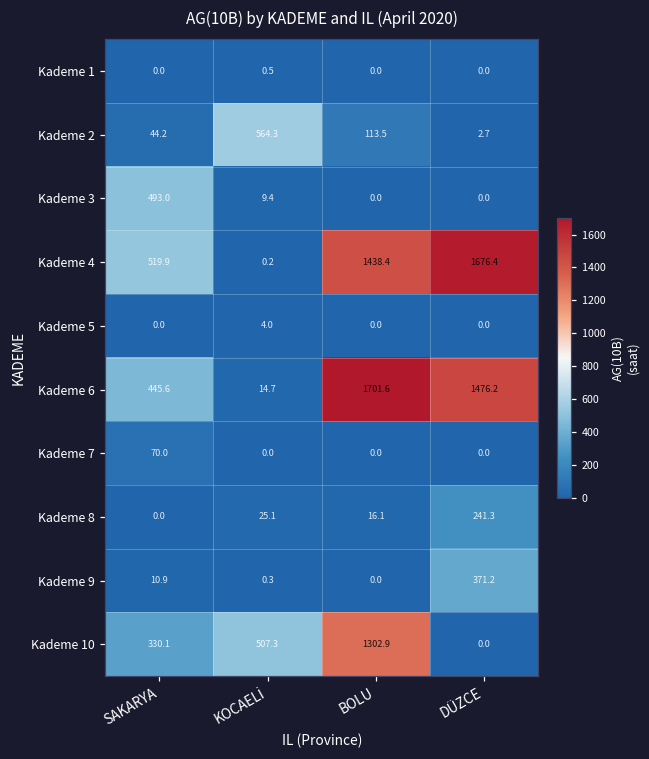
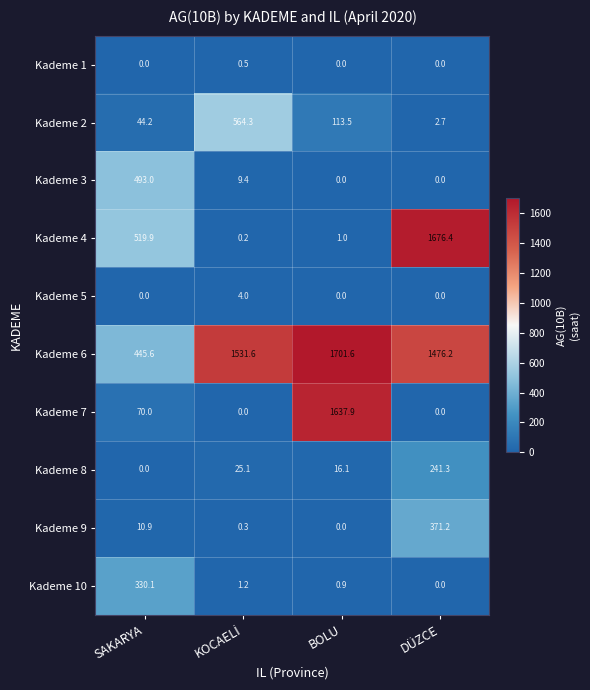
  {
    "Kademe 1": {
      "SAKARYA": 0.0,
      "KOCAELİ": 0.5,
      "BOLU": 0.0,
      "DÜZCE": 0.0
    },
    "Kademe 2": {
      "SAKARYA": 44.2,
      "KOCAELİ": 564.3,
      "BOLU": 113.5,
      "DÜZCE": 2.7
    },
    "Kademe 3": {
      "SAKARYA": 493.0,
      "KOCAELİ": 9.4,
      "BOLU": 0.0,
      "DÜZCE": 0.0
    },
    "Kademe 4": {
      "SAKARYA": 519.9,
      "KOCAELİ": 0.2,
-     "BOLU": 1438.4,
+     "BOLU": 1.0,
      "DÜZCE": 1676.4
    },
    "Kademe 5": {
      "SAKARYA": 0.0,
      "KOCAELİ": 4.0,
      "BOLU": 0.0,
      "DÜZCE": 0.0
    },
    "Kademe 6": {
      "SAKARYA": 445.6,
-     "KOCAELİ": 14.7,
+     "KOCAELİ": 1531.6,
      "BOLU": 1701.6,
      "DÜZCE": 1476.2
    },
    "Kademe 7": {
      "SAKARYA": 70.0,
      "KOCAELİ": 0.0,
-     "BOLU": 0.0,
+     "BOLU": 1637.9,
      "DÜZCE": 0.0
    },
    "Kademe 8": {
      "SAKARYA": 0.0,
      "KOCAELİ": 25.1,
      "BOLU": 16.1,
      "DÜZCE": 241.3
    },
    "Kademe 9": {
      "SAKARYA": 10.9,
      "KOCAELİ": 0.3,
      "BOLU": 0.0,
      "DÜZCE": 371.2
    },
    "Kademe 10": {
      "SAKARYA": 330.1,
-     "KOCAELİ": 507.3,
-     "BOLU": 1302.9,
+     "KOCAELİ": 1.2,
+     "BOLU": 0.9,
      "DÜZCE": 0.0
    }
  }
